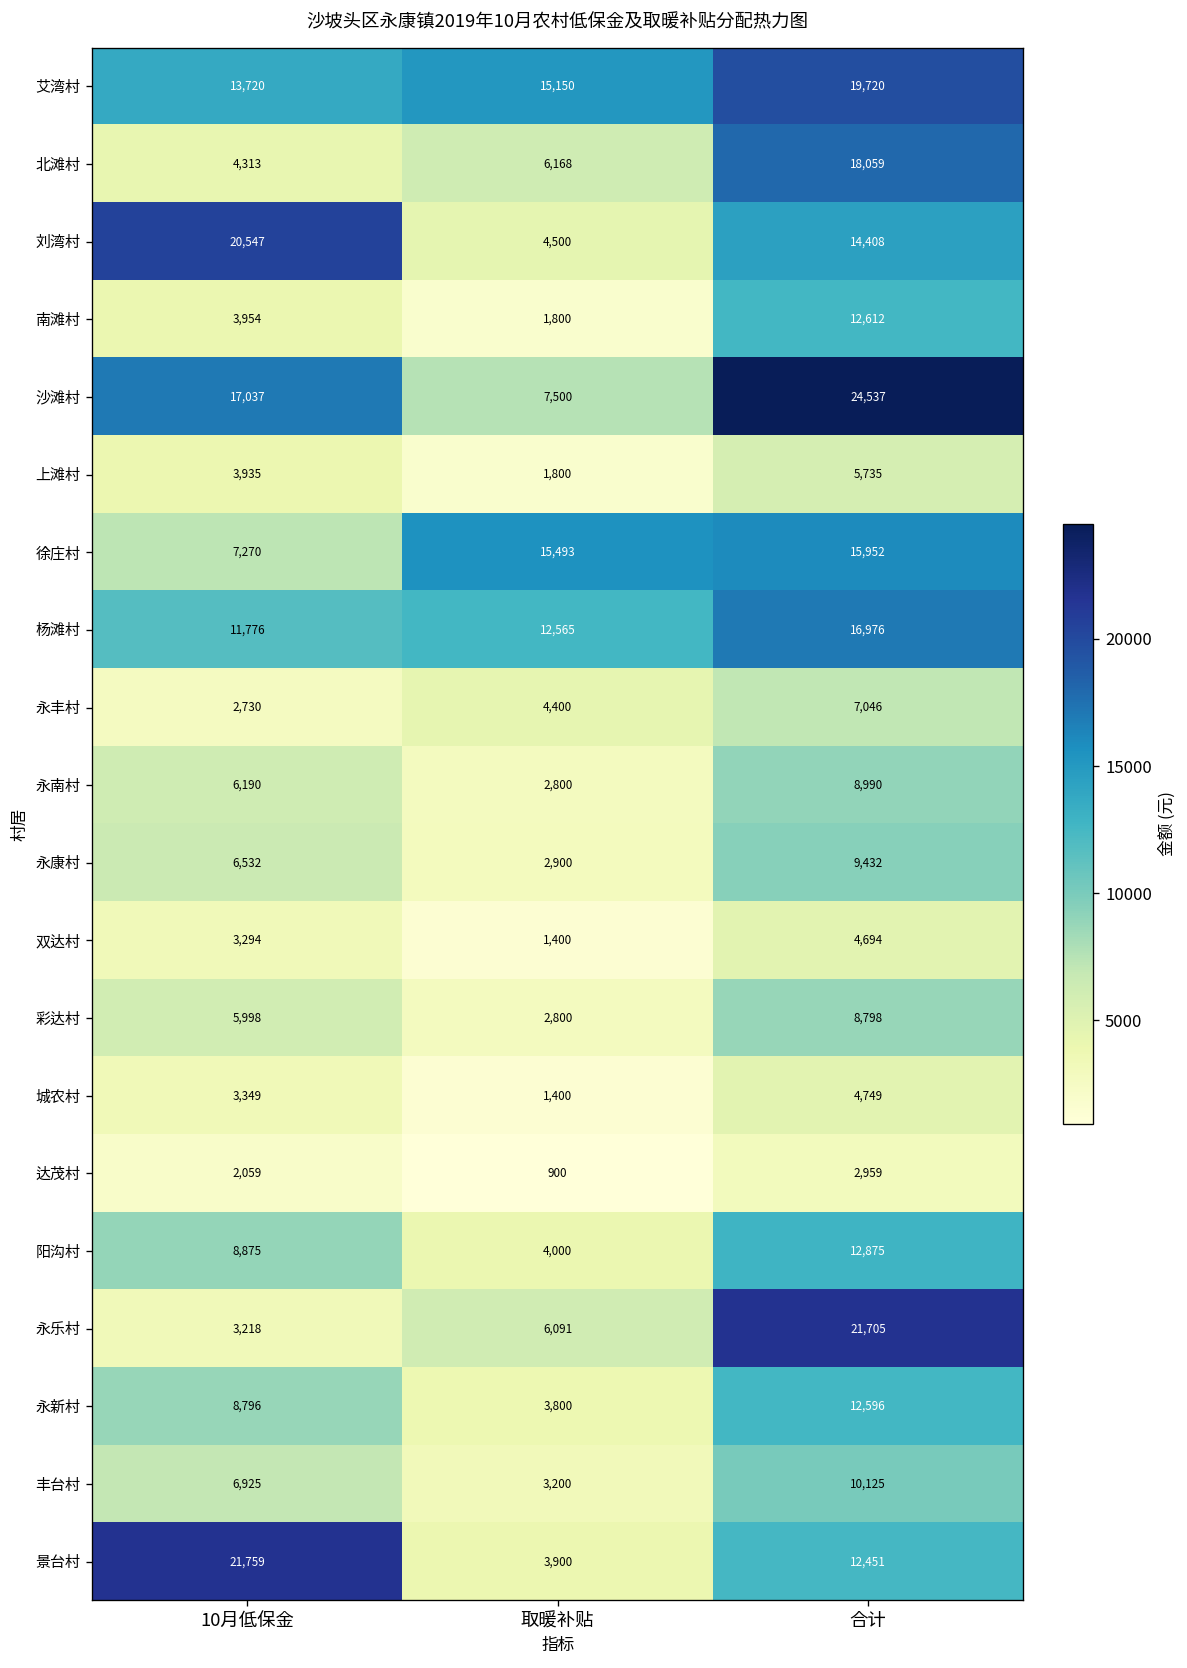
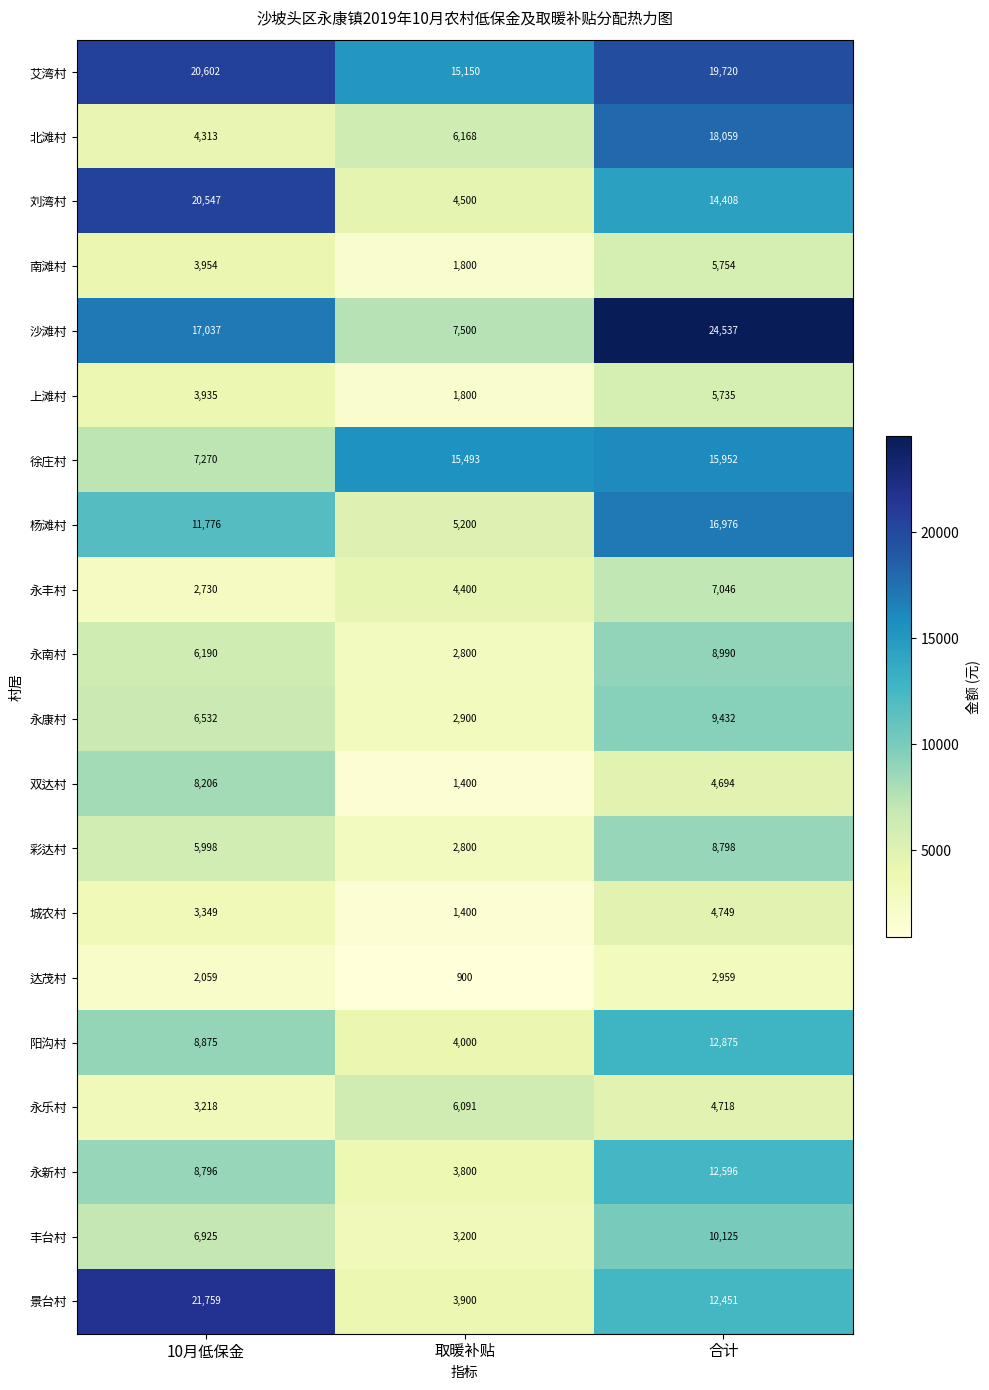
  {
    "艾湾村": {
-     "10月低保金": "13,720",
+     "10月低保金": "20,602",
      "取暖补贴": "15,150",
      "合计": "19,720"
    },
    "北滩村": {
      "10月低保金": "4,313",
      "取暖补贴": "6,168",
      "合计": "18,059"
    },
    "刘湾村": {
      "10月低保金": "20,547",
      "取暖补贴": "4,500",
      "合计": "14,408"
    },
    "南滩村": {
      "10月低保金": "3,954",
      "取暖补贴": "1,800",
-     "合计": "12,612"
+     "合计": "5,754"
    },
    "沙滩村": {
      "10月低保金": "17,037",
      "取暖补贴": "7,500",
      "合计": "24,537"
    },
    "上滩村": {
      "10月低保金": "3,935",
      "取暖补贴": "1,800",
      "合计": "5,735"
    },
    "徐庄村": {
      "10月低保金": "7,270",
      "取暖补贴": "15,493",
      "合计": "15,952"
    },
    "杨滩村": {
      "10月低保金": "11,776",
-     "取暖补贴": "12,565",
+     "取暖补贴": "5,200",
      "合计": "16,976"
    },
    "永丰村": {
      "10月低保金": "2,730",
      "取暖补贴": "4,400",
      "合计": "7,046"
    },
    "永南村": {
      "10月低保金": "6,190",
      "取暖补贴": "2,800",
      "合计": "8,990"
    },
    "永康村": {
      "10月低保金": "6,532",
      "取暖补贴": "2,900",
      "合计": "9,432"
    },
    "双达村": {
-     "10月低保金": "3,294",
+     "10月低保金": "8,206",
      "取暖补贴": "1,400",
      "合计": "4,694"
    },
    "彩达村": {
      "10月低保金": "5,998",
      "取暖补贴": "2,800",
      "合计": "8,798"
    },
    "城农村": {
      "10月低保金": "3,349",
      "取暖补贴": "1,400",
      "合计": "4,749"
    },
    "达茂村": {
      "10月低保金": "2,059",
      "取暖补贴": "900",
      "合计": "2,959"
    },
    "阳沟村": {
      "10月低保金": "8,875",
      "取暖补贴": "4,000",
      "合计": "12,875"
    },
    "永乐村": {
      "10月低保金": "3,218",
      "取暖补贴": "6,091",
-     "合计": "21,705"
+     "合计": "4,718"
    },
    "永新村": {
      "10月低保金": "8,796",
      "取暖补贴": "3,800",
      "合计": "12,596"
    },
    "丰台村": {
      "10月低保金": "6,925",
      "取暖补贴": "3,200",
      "合计": "10,125"
    },
    "景台村": {
      "10月低保金": "21,759",
      "取暖补贴": "3,900",
      "合计": "12,451"
    }
  }
